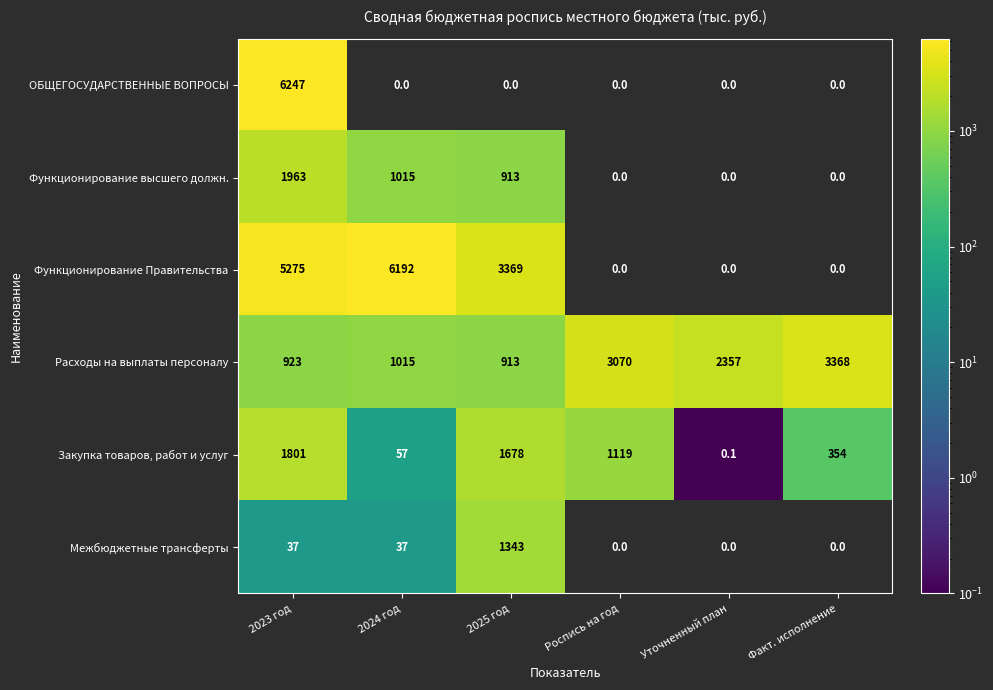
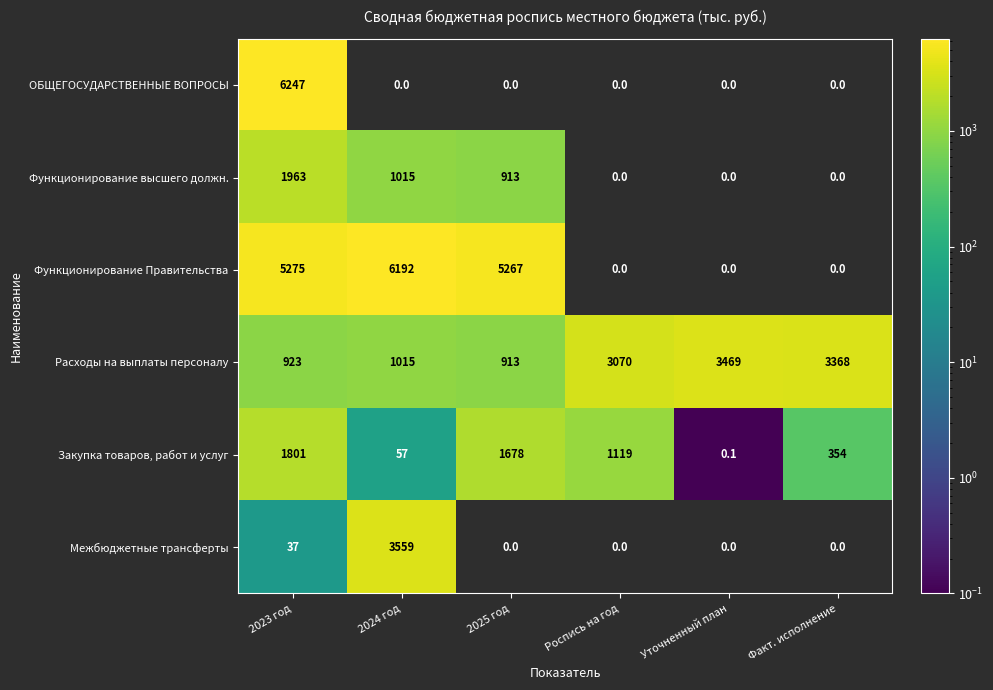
  {
    "ОБЩЕГОСУДАРСТВЕННЫЕ ВОПРОСЫ": {
      "2023 год": 6247,
      "2024 год": 0.0,
      "2025 год": 0.0,
      "Роспись на год": 0.0,
      "Уточненный план": 0.0,
      "Факт. исполнение": 0.0
    },
    "Функционирование высшего должн.": {
      "2023 год": 1963,
      "2024 год": 1015,
      "2025 год": 913,
      "Роспись на год": 0.0,
      "Уточненный план": 0.0,
      "Факт. исполнение": 0.0
    },
    "Функционирование Правительства": {
      "2023 год": 5275,
      "2024 год": 6192,
-     "2025 год": 3369,
+     "2025 год": 5267,
      "Роспись на год": 0.0,
      "Уточненный план": 0.0,
      "Факт. исполнение": 0.0
    },
    "Расходы на выплаты персоналу": {
      "2023 год": 923,
      "2024 год": 1015,
      "2025 год": 913,
      "Роспись на год": 3070,
-     "Уточненный план": 2357,
+     "Уточненный план": 3469,
      "Факт. исполнение": 3368
    },
    "Закупка товаров, работ и услуг": {
      "2023 год": 1801,
      "2024 год": 57,
      "2025 год": 1678,
      "Роспись на год": 1119,
      "Уточненный план": 0.1,
      "Факт. исполнение": 354
    },
    "Межбюджетные трансферты": {
      "2023 год": 37,
-     "2024 год": 37,
-     "2025 год": 1343,
+     "2024 год": 3559,
+     "2025 год": 0.0,
      "Роспись на год": 0.0,
      "Уточненный план": 0.0,
      "Факт. исполнение": 0.0
    }
  }
